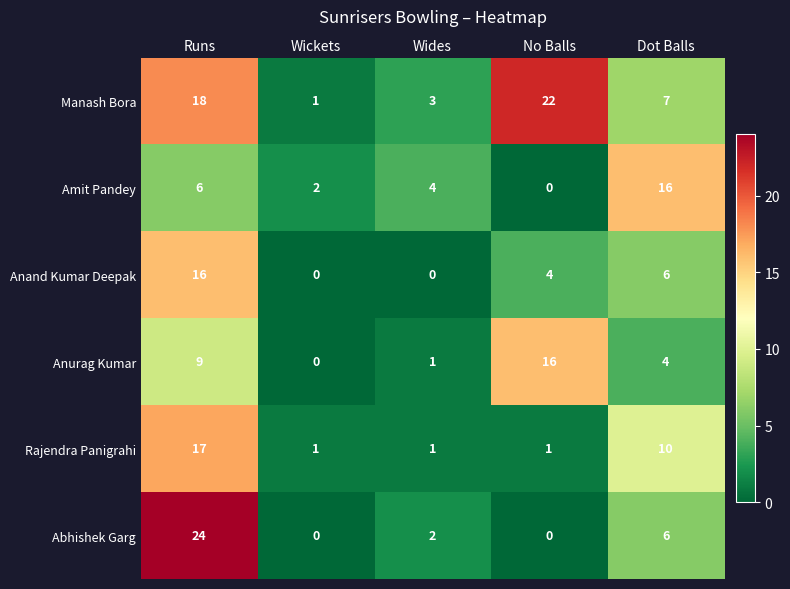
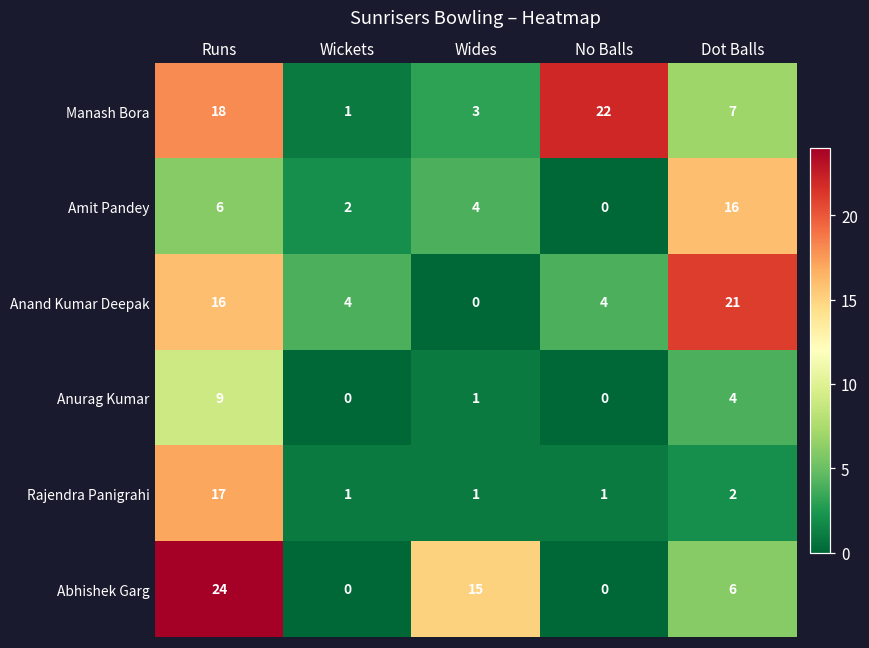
  {
    "Manash Bora": {
      "Runs": 18,
      "Wickets": 1,
      "Wides": 3,
      "No Balls": 22,
      "Dot Balls": 7
    },
    "Amit Pandey": {
      "Runs": 6,
      "Wickets": 2,
      "Wides": 4,
      "No Balls": 0,
      "Dot Balls": 16
    },
    "Anand Kumar Deepak": {
      "Runs": 16,
-     "Wickets": 0,
+     "Wickets": 4,
      "Wides": 0,
      "No Balls": 4,
-     "Dot Balls": 6
+     "Dot Balls": 21
    },
    "Anurag Kumar": {
      "Runs": 9,
      "Wickets": 0,
      "Wides": 1,
-     "No Balls": 16,
+     "No Balls": 0,
      "Dot Balls": 4
    },
    "Rajendra Panigrahi": {
      "Runs": 17,
      "Wickets": 1,
      "Wides": 1,
      "No Balls": 1,
-     "Dot Balls": 10
+     "Dot Balls": 2
    },
    "Abhishek Garg": {
      "Runs": 24,
      "Wickets": 0,
-     "Wides": 2,
+     "Wides": 15,
      "No Balls": 0,
      "Dot Balls": 6
    }
  }
